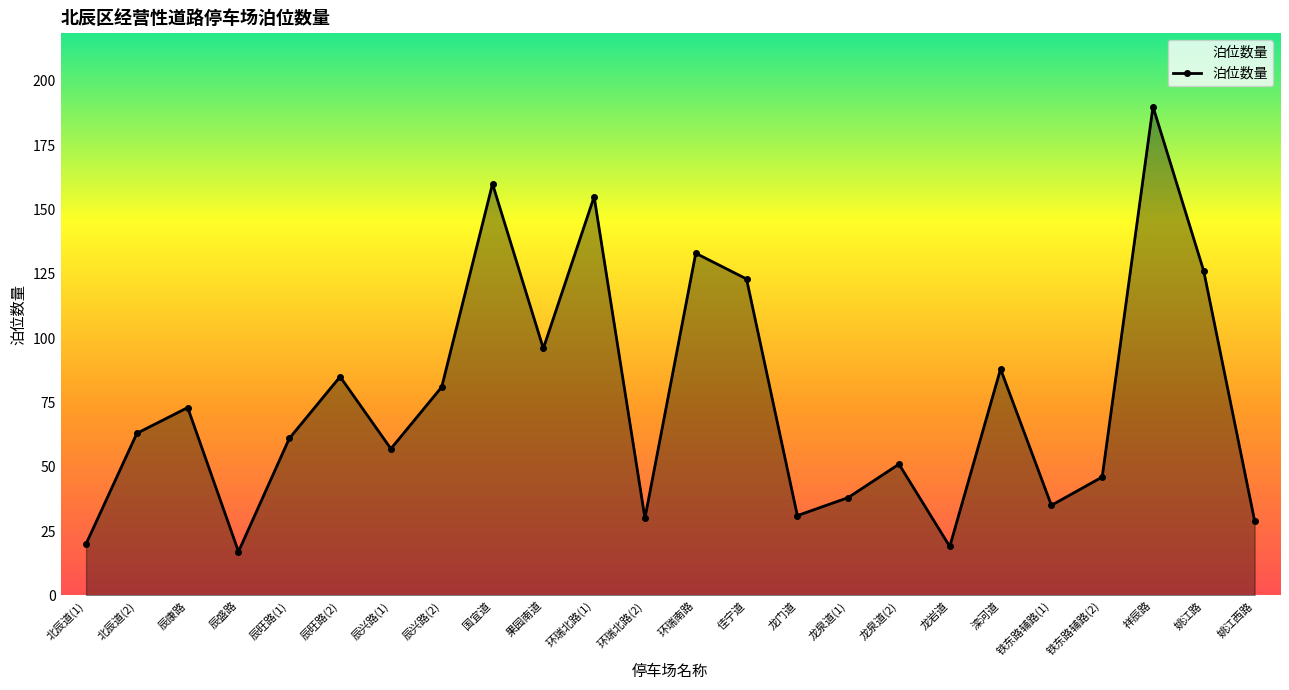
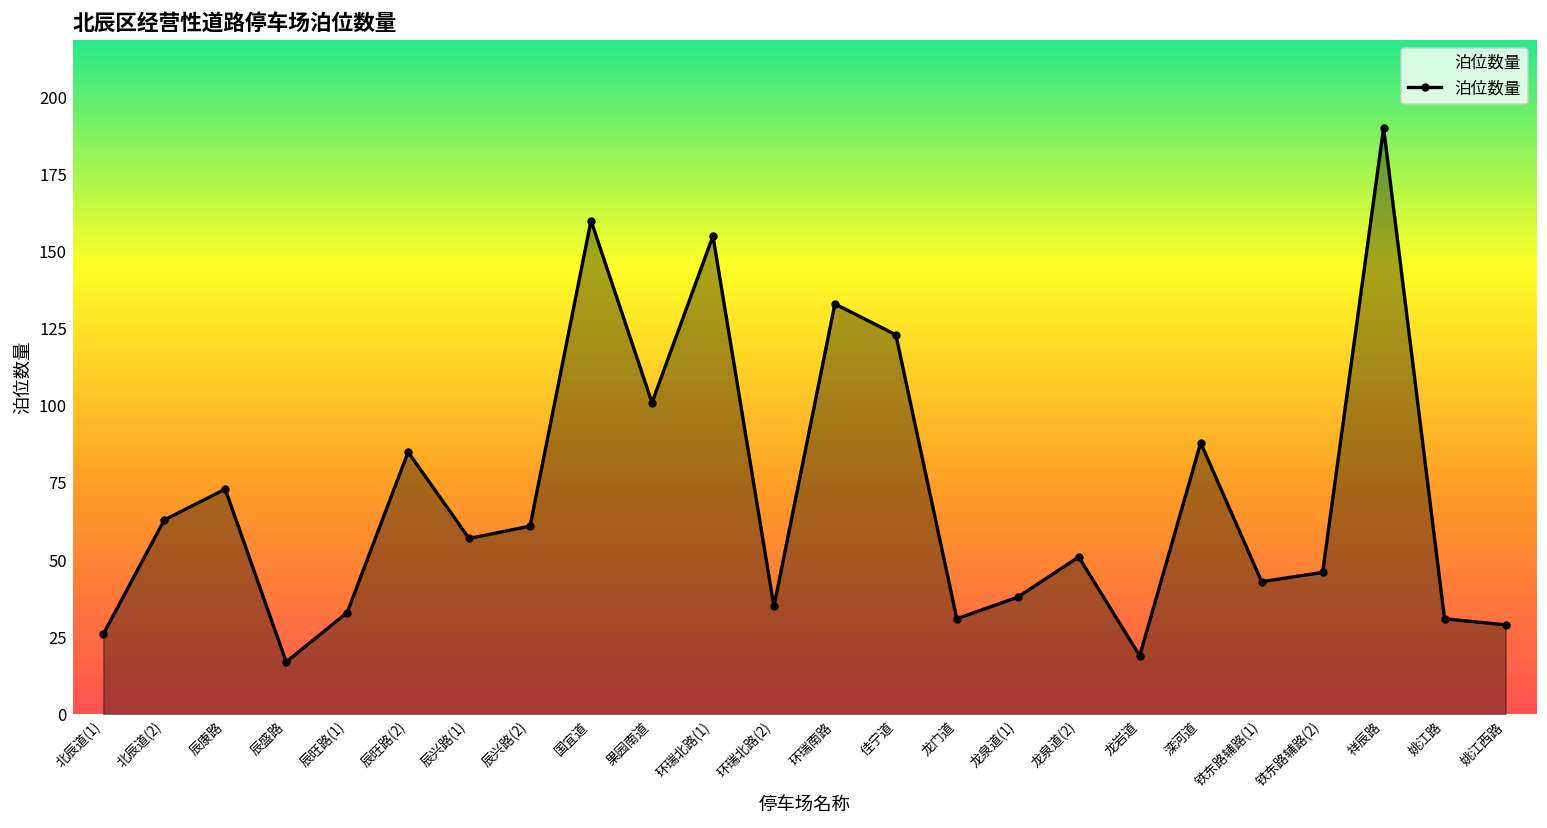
  {
-   "北辰道(1)": 20,
+   "北辰道(1)": 26,
    "北辰道(2)": 63,
    "辰康路": 73,
    "辰盛路": 17,
-   "辰旺路(1)": 61,
+   "辰旺路(1)": 33,
    "辰旺路(2)": 85,
    "辰兴路(1)": 57,
-   "辰兴路(2)": 81,
+   "辰兴路(2)": 61,
    "国宜道": 160,
-   "果园南道": 96,
+   "果园南道": 101,
    "环瑞北路(1)": 155,
-   "环瑞北路(2)": 30,
+   "环瑞北路(2)": 35,
    "环瑞南路": 133,
    "佳宁道": 123,
    "龙门道": 31,
    "龙泉道(1)": 38,
    "龙泉道(2)": 51,
    "龙岩道": 19,
    "滦河道": 88,
-   "铁东路辅路(1)": 35,
+   "铁东路辅路(1)": 43,
    "铁东路辅路(2)": 46,
    "祥辰路": 190,
-   "姚江路": 126,
+   "姚江路": 31,
    "姚江西路": 29
  }
